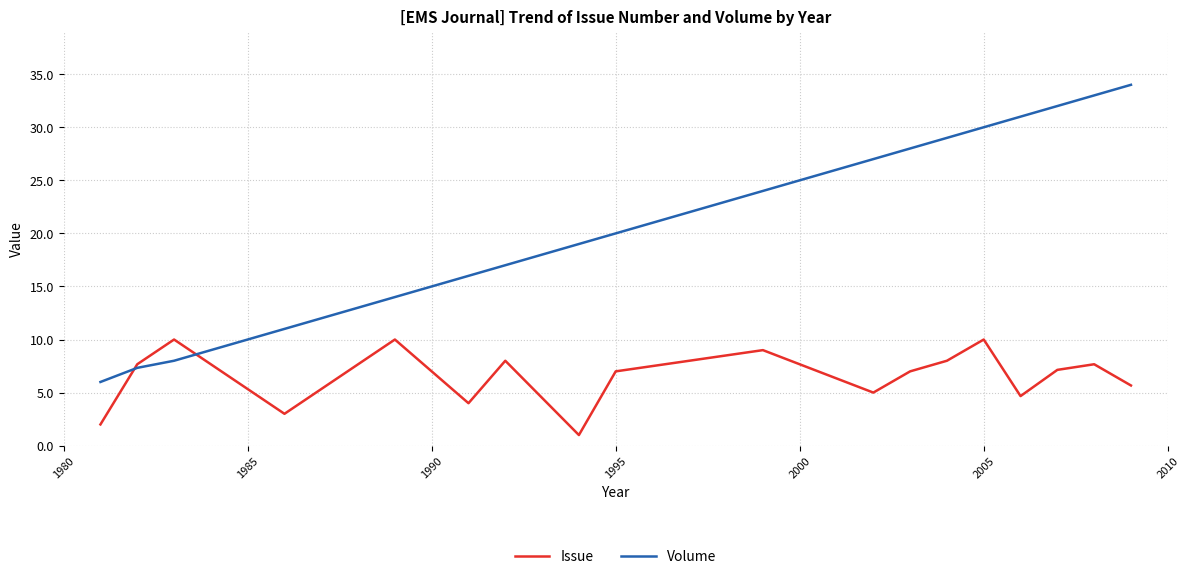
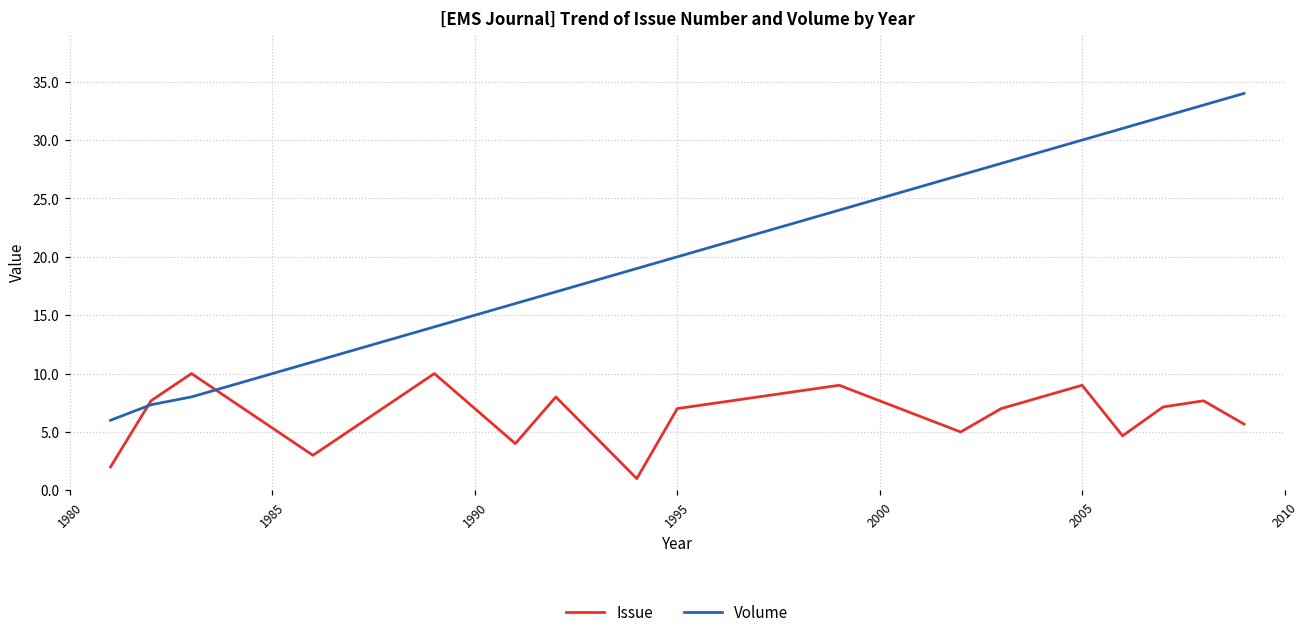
  {
    "Issue": {
      "1995": 7,
-     "2005": 10
+     "2005": 9
    },
    "Volume": {
      "1995": 20,
      "2005": 30
    }
  }
